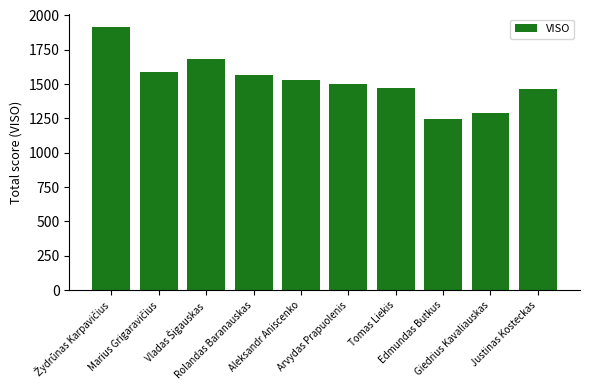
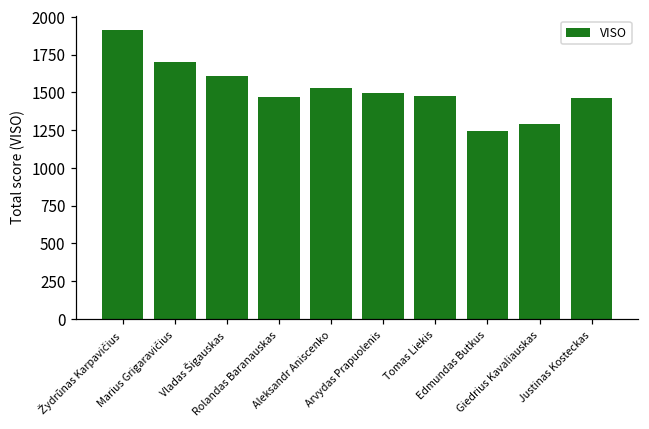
  {
    "Žydrūnas Karpavičius": 1910,
-   "Marius Grigaravičius": 1580,
-   "Vladas Šigauskas": 1690,
-   "Rolandas Baranauskas": 1570,
+   "Marius Grigaravičius": 1700,
+   "Vladas Šigauskas": 1610,
+   "Rolandas Baranauskas": 1470,
    "Aleksandr Aniscenko": 1530,
    "Arvydas Prapuolenis": 1500,
    "Tomas Liekis": 1470,
    "Edmundas Butkus": 1250,
    "Giedrius Kavaliauskas": 1290,
    "Justinas Kosteckas": 1470
  }
